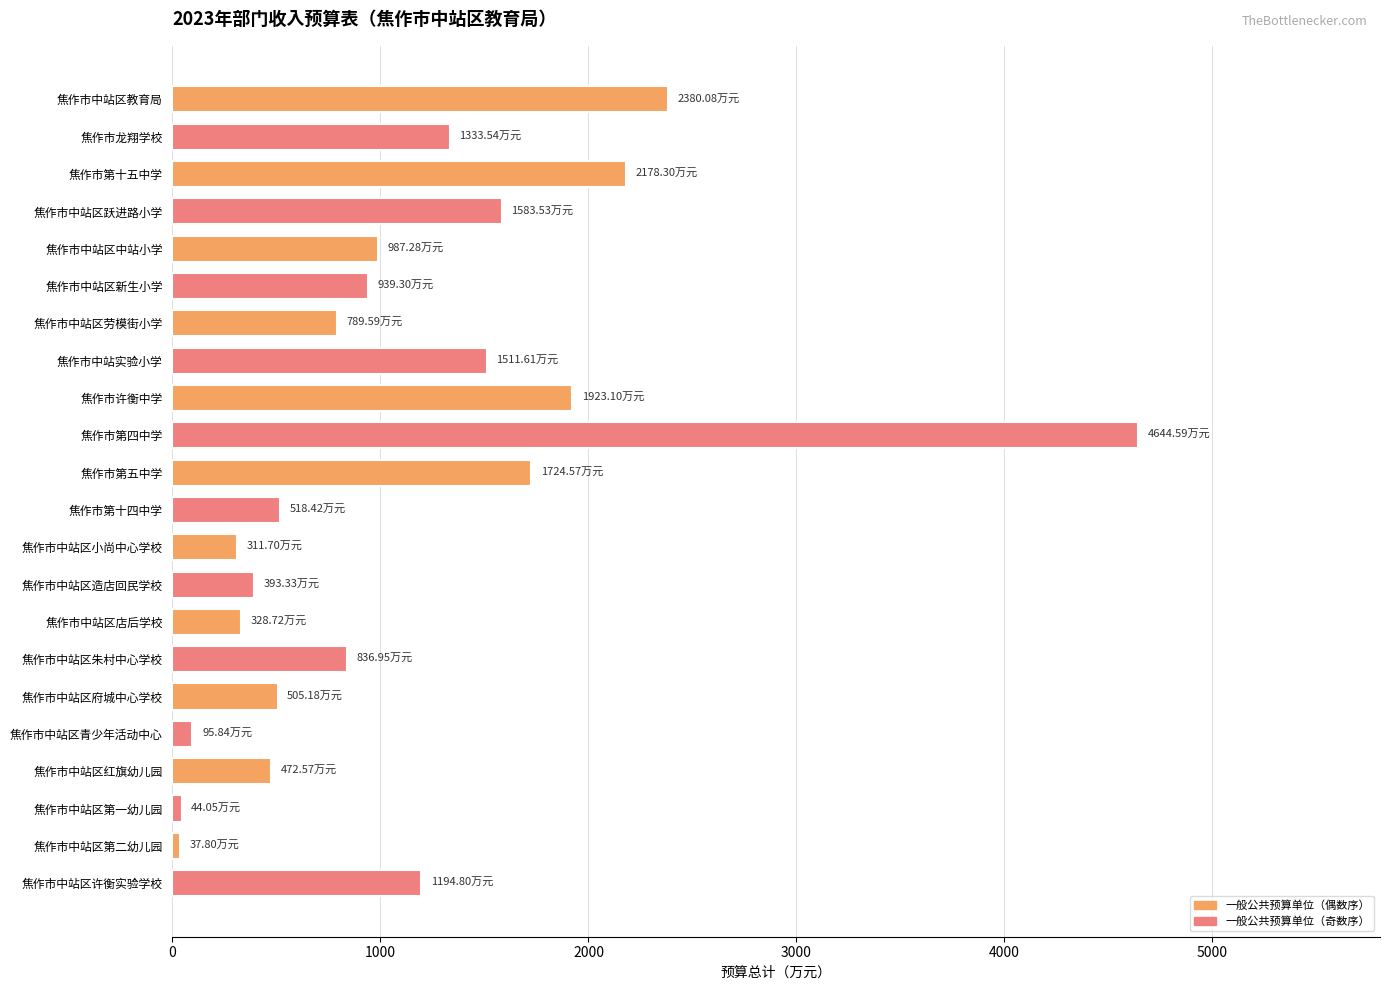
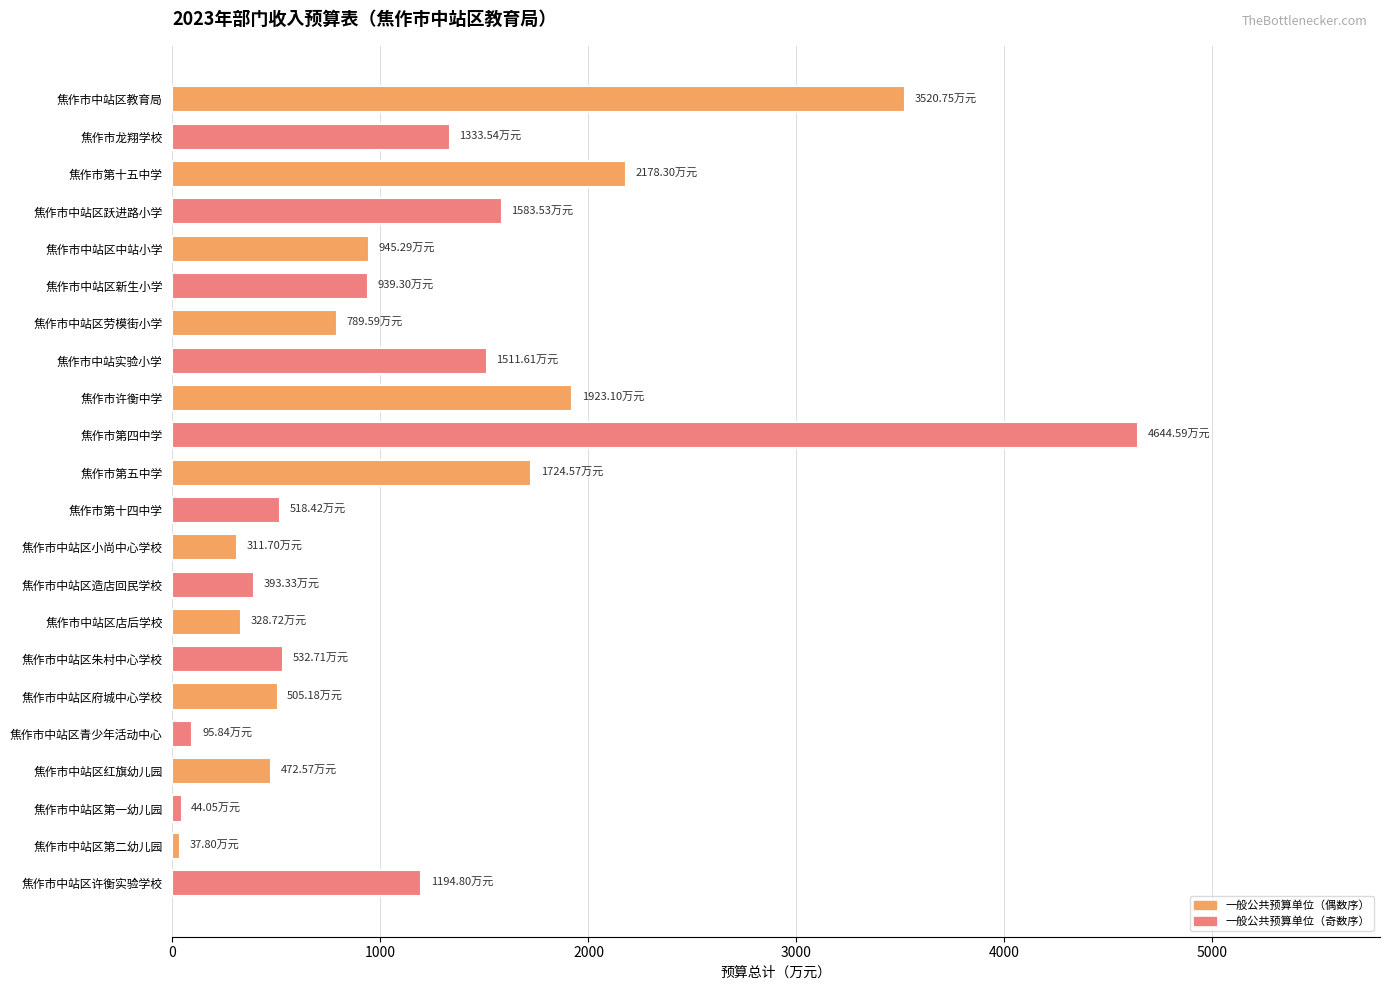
  {
-   "焦作市中站区教育局": 2380.08,
+   "焦作市中站区教育局": 3520.75,
    "焦作市龙翔学校": 1333.54,
    "焦作市第十五中学": 2178.30,
    "焦作市中站区跃进路小学": 1583.53,
-   "焦作市中站区中站小学": 987.28,
+   "焦作市中站区中站小学": 945.29,
    "焦作市中站区新生小学": 939.30,
    "焦作市中站区劳模街小学": 789.59,
    "焦作市中站实验小学": 1511.61,
    "焦作市许衡中学": 1923.10,
    "焦作市第四中学": 4644.59,
    "焦作市第五中学": 1724.57,
    "焦作市第十四中学": 518.42,
    "焦作市中站区小尚中心学校": 311.70,
    "焦作市中站区造店回民学校": 393.33,
    "焦作市中站区店后学校": 328.72,
-   "焦作市中站区朱村中心学校": 836.95,
+   "焦作市中站区朱村中心学校": 532.71,
    "焦作市中站区府城中心学校": 505.18,
    "焦作市中站区青少年活动中心": 95.84,
    "焦作市中站区红旗幼儿园": 472.57,
    "焦作市中站区第一幼儿园": 44.05,
    "焦作市中站区第二幼儿园": 37.80,
    "焦作市中站区许衡实验学校": 1194.80
  }
